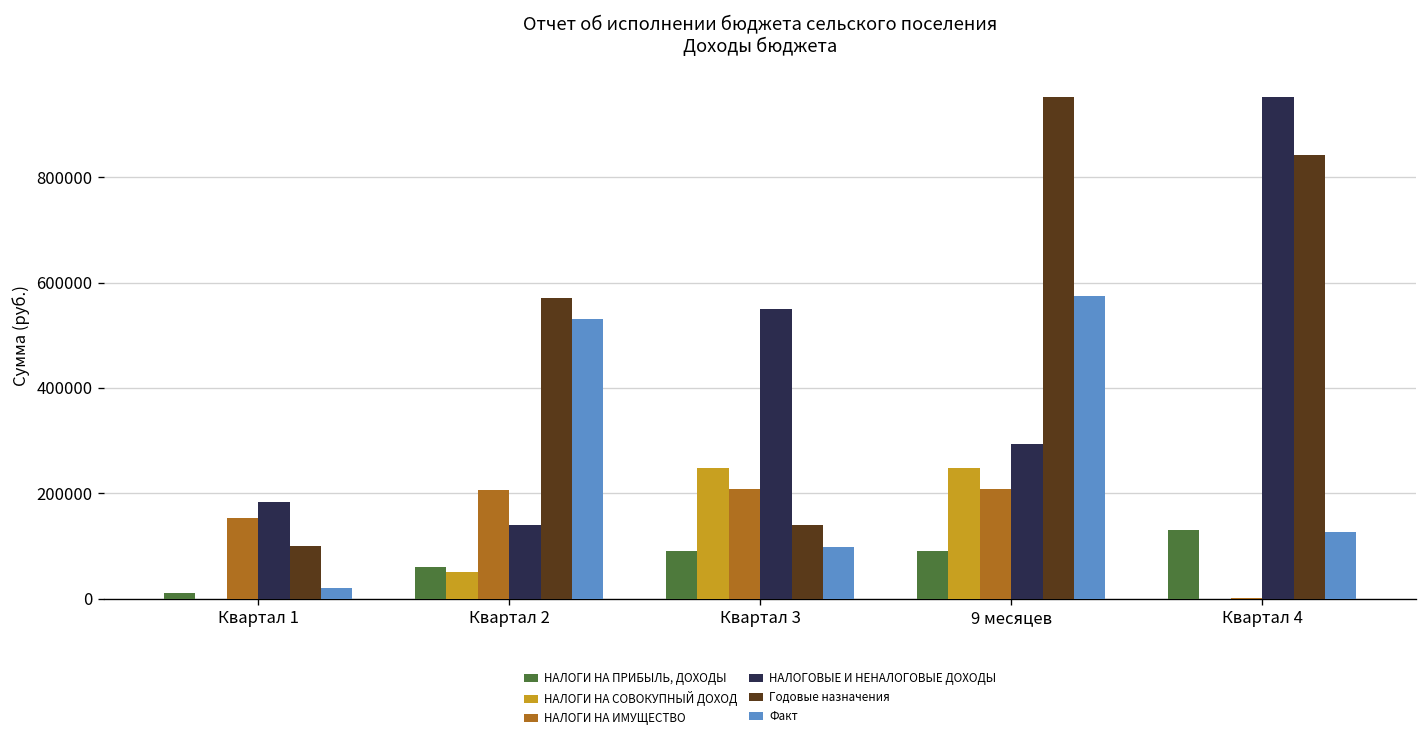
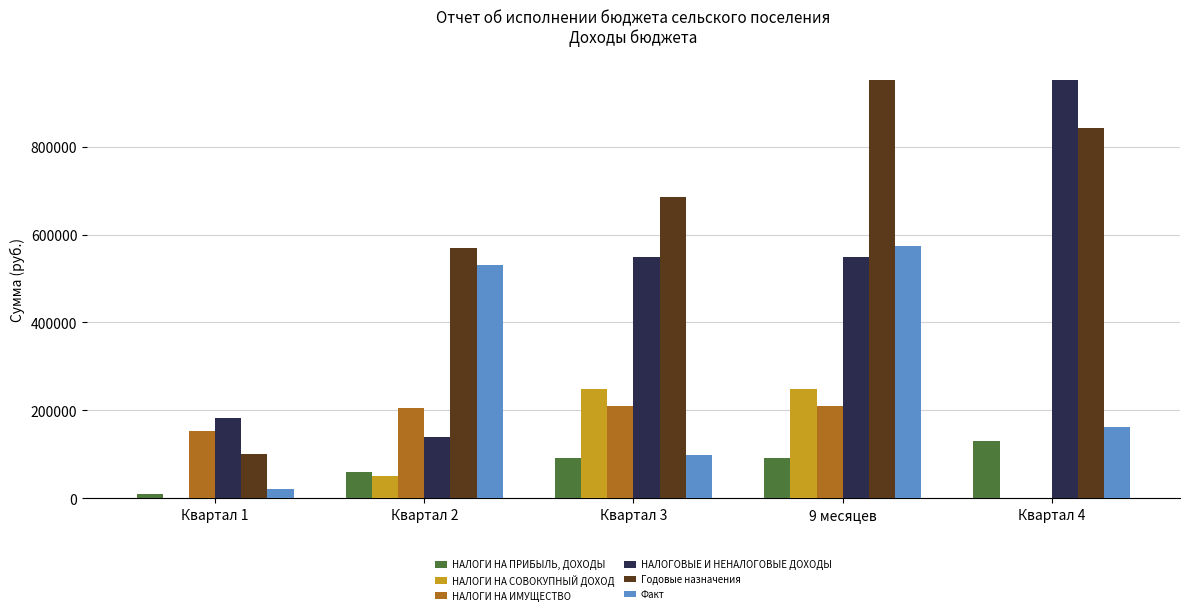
  {
    "НАЛОГИ НА ПРИБЫЛЬ, ДОХОДЫ": {
      "Квартал 1": 10000,
      "Квартал 2": 60000,
      "Квартал 3": 90000,
      "9 месяцев": 90000,
      "Квартал 4": 130000
    },
    "НАЛОГОВЫЕ И НЕНАЛОГОВЫЕ ДОХОДЫ": {
      "Квартал 1": 180000,
      "Квартал 2": 140000,
      "Квартал 3": 550000,
-     "9 месяцев": 290000,
+     "9 месяцев": 550000,
      "Квартал 4": 950000
    },
    "Годовые назначения": {
      "Квартал 1": 100000,
      "Квартал 2": 570000,
-     "Квартал 3": 140000,
+     "Квартал 3": 690000,
      "9 месяцев": 950000,
      "Квартал 4": 840000
    },
    "Факт": {
      "Квартал 1": 20000,
      "Квартал 2": 530000,
      "Квартал 3": 100000,
      "9 месяцев": 570000,
-     "Квартал 4": 130000
+     "Квартал 4": 160000
    }
  }
